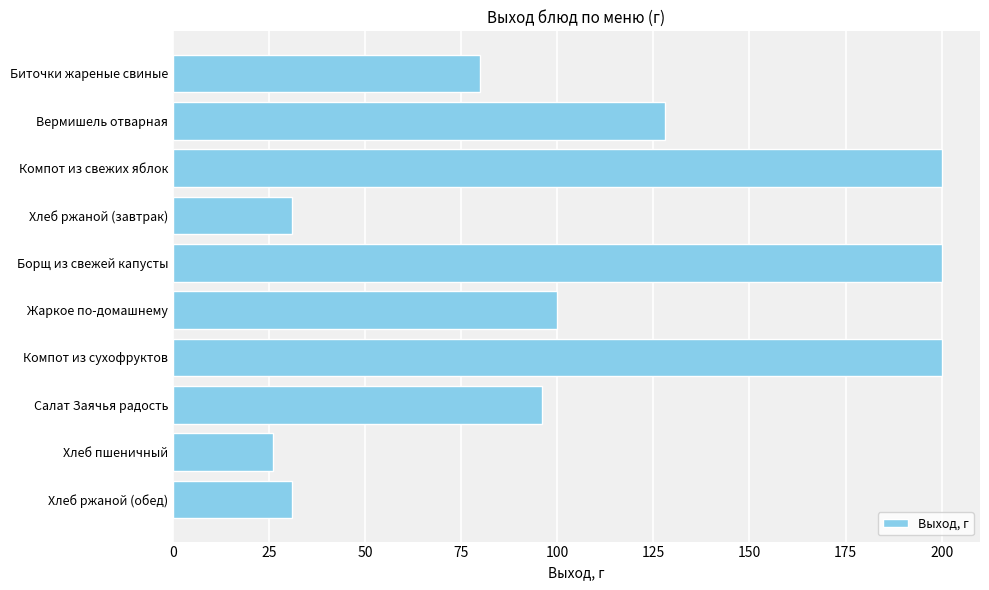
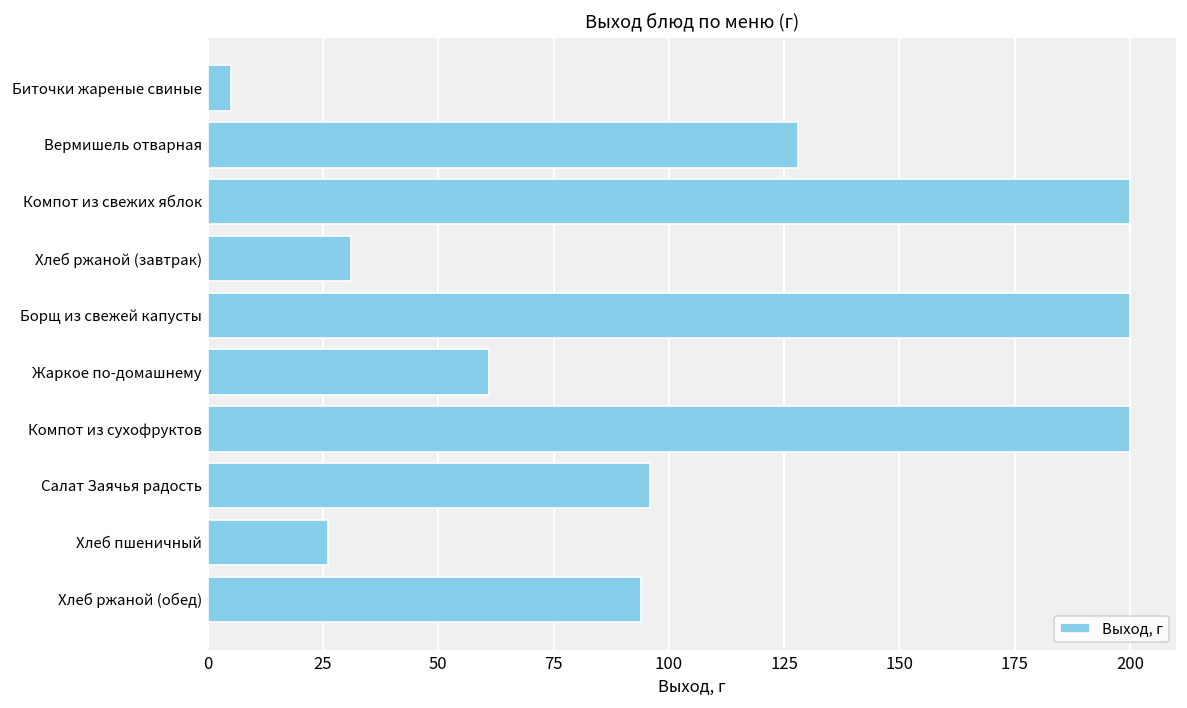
  {
-   "Биточки жареные свиные": 80,
+   "Биточки жареные свиные": 5,
    "Вермишель отварная": 128,
    "Компот из свежих яблок": 200,
    "Хлеб ржаной (завтрак)": 31,
    "Борщ из свежей капусты": 200,
-   "Жаркое по-домашнему": 100,
+   "Жаркое по-домашнему": 61,
    "Компот из сухофруктов": 200,
    "Салат Заячья радость": 96,
    "Хлеб пшеничный": 26,
-   "Хлеб ржаной (обед)": 31
+   "Хлеб ржаной (обед)": 94
  }
